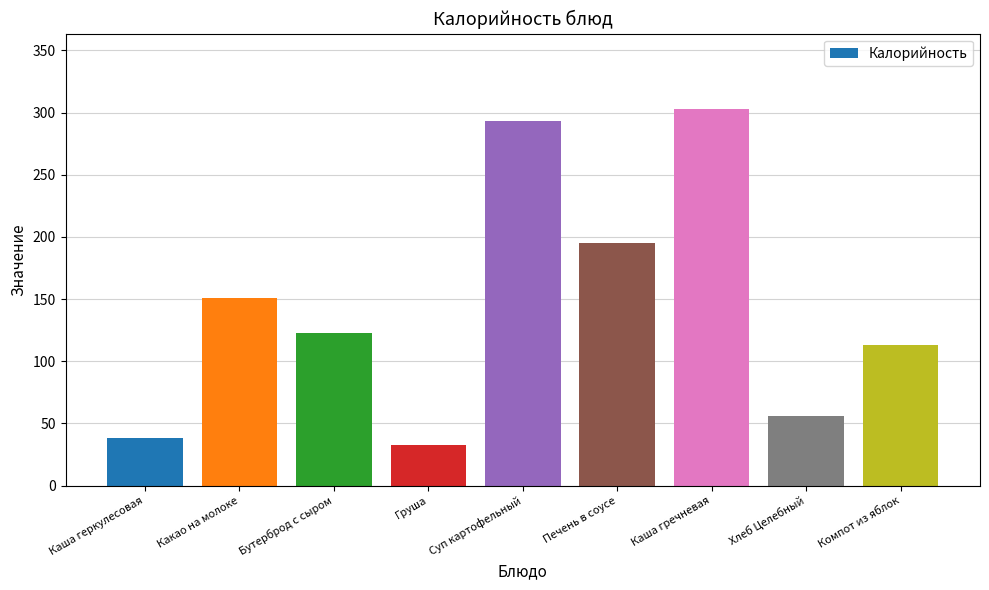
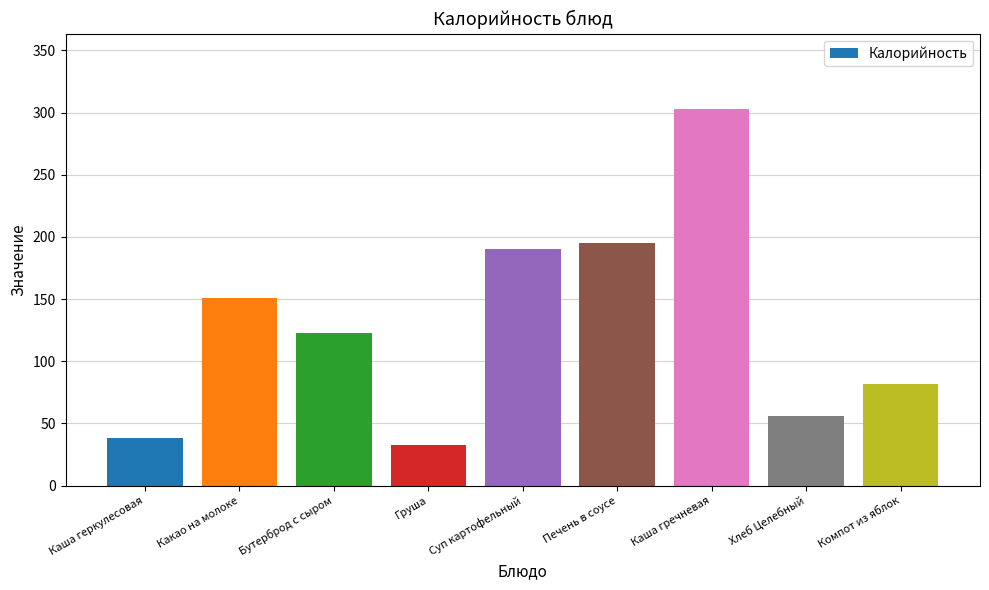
  {
    "Каша геркулесовая": 38,
    "Какао на молоке": 151,
    "Бутерброд с сыром": 123,
    "Груша": 33,
-   "Суп картофельный": 293,
+   "Суп картофельный": 190,
    "Печень в соусе": 195,
    "Каша гречневая": 303,
    "Хлеб Целебный": 56,
-   "Компот из яблок": 113
+   "Компот из яблок": 82
  }
